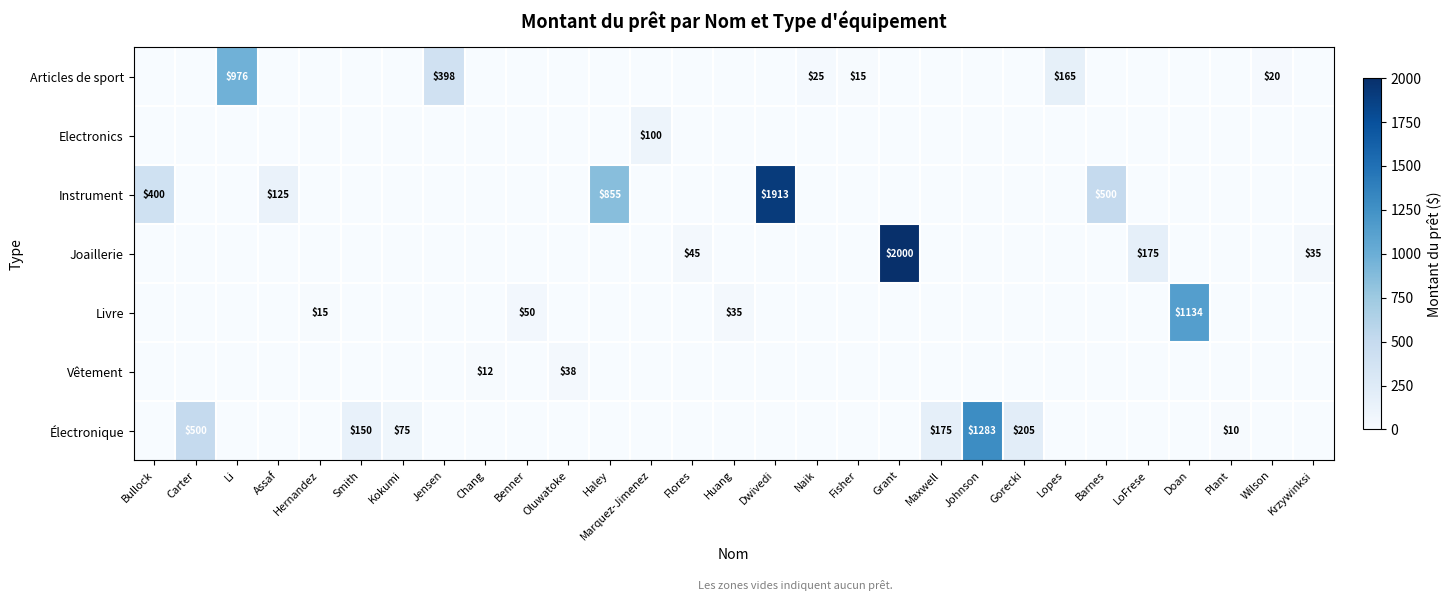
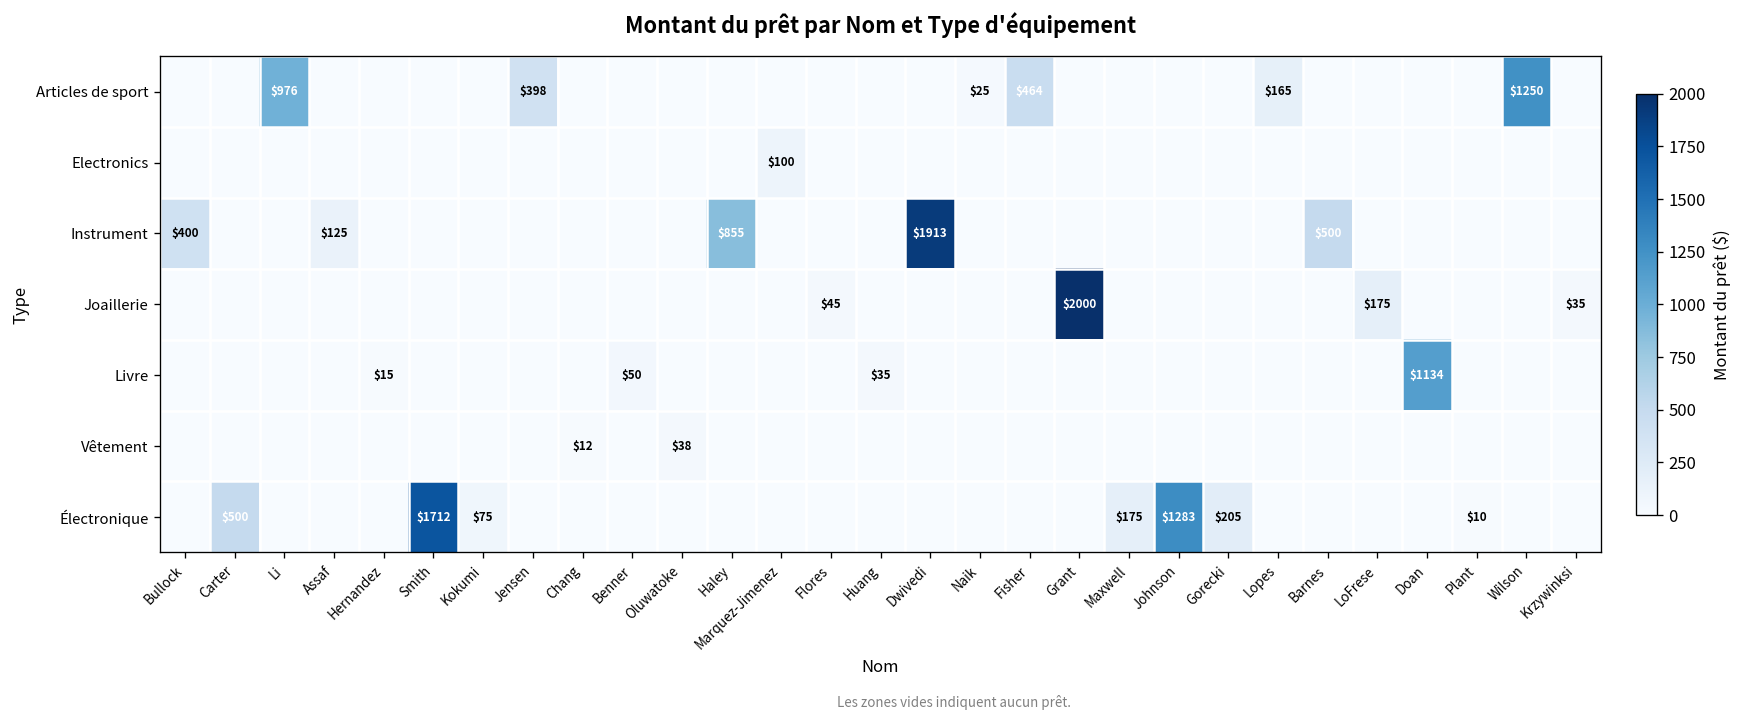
  {
    "Articles de sport": {
      "Li": "$976",
      "Jensen": "$398",
      "Naik": "$25",
-     "Fisher": "$15",
+     "Fisher": "$464",
      "Lopes": "$165",
-     "Wilson": "$20"
+     "Wilson": "$1250"
    },
    "Electronics": {
      "Marquez-Jimenez": "$100"
    },
    "Instrument": {
      "Bullock": "$400",
      "Assaf": "$125",
      "Haley": "$855",
      "Dwivedi": "$1913",
      "Barnes": "$500"
    },
    "Joaillerie": {
      "Flores": "$45",
      "Grant": "$2000",
      "LoFrese": "$175",
      "Krzywinksi": "$35"
    },
    "Livre": {
      "Hernandez": "$15",
      "Benner": "$50",
      "Huang": "$35",
      "Doan": "$1134"
    },
    "Vêtement": {
      "Chang": "$12",
      "Oluwatoke": "$38"
    },
    "Électronique": {
      "Carter": "$500",
-     "Smith": "$150",
+     "Smith": "$1712",
      "Kokumi": "$75",
      "Maxwell": "$175",
      "Johnson": "$1283",
      "Gorecki": "$205",
      "Plant": "$10"
    }
  }
